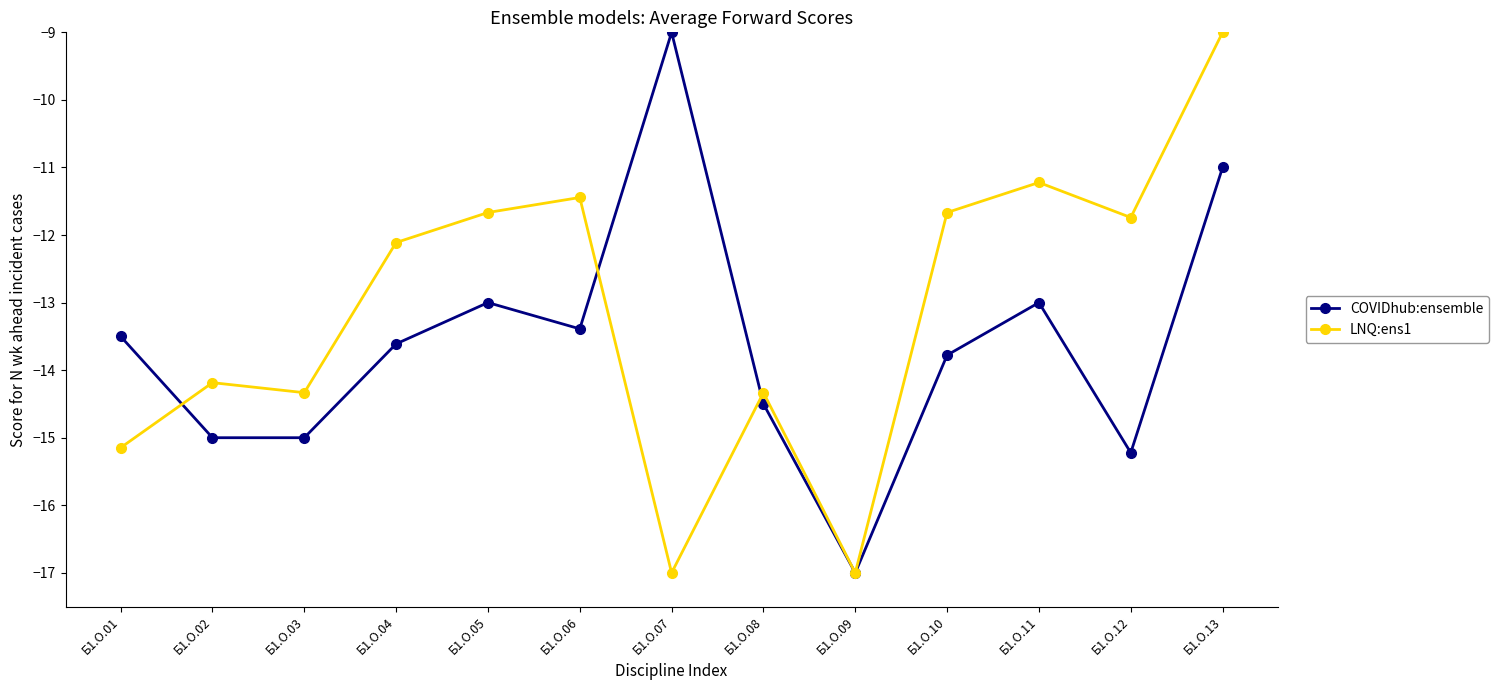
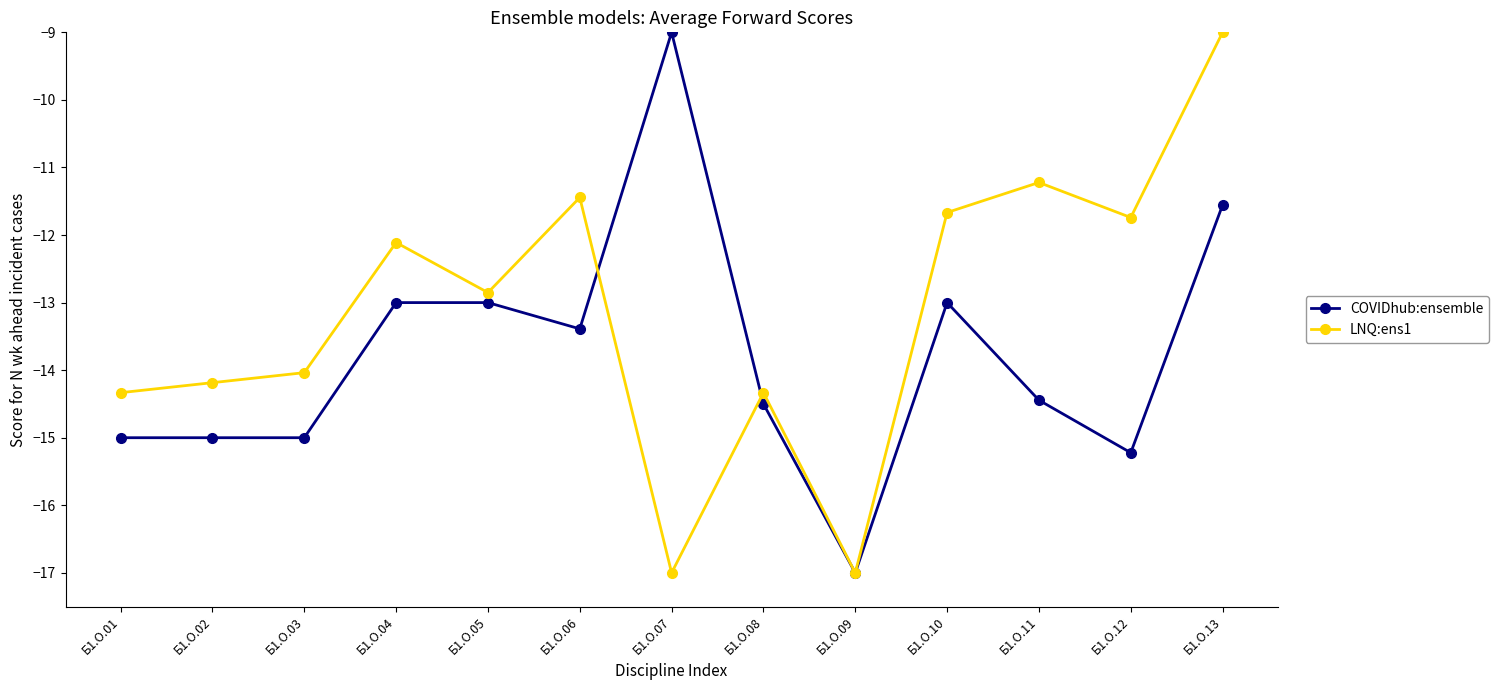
  {
    "COVIDhub:ensemble": {
-     "Б1.О.01": -13.5,
+     "Б1.О.01": -15.0,
      "Б1.О.02": -15.0,
      "Б1.О.03": -15.0,
-     "Б1.О.04": -13.6,
+     "Б1.О.04": -13.0,
      "Б1.О.05": -13.0,
      "Б1.О.06": -13.4,
      "Б1.О.07": -9.0,
      "Б1.О.08": -14.5,
-     "Б1.О.10": -13.8,
-     "Б1.О.11": -13.0,
+     "Б1.О.10": -13.0,
+     "Б1.О.11": -14.4,
      "Б1.О.12": -15.2,
-     "Б1.О.13": -11.0
+     "Б1.О.13": -11.6
    },
    "LNQ:ens1": {
-     "Б1.О.01": -15.1,
+     "Б1.О.01": -14.3,
      "Б1.О.02": -14.2,
-     "Б1.О.03": -14.3,
+     "Б1.О.03": -14.0,
      "Б1.О.04": -12.1,
-     "Б1.О.05": -11.7,
+     "Б1.О.05": -12.9,
      "Б1.О.06": -11.4,
      "Б1.О.07": -17.0,
      "Б1.О.08": -14.3,
      "Б1.О.10": -11.7,
      "Б1.О.11": -11.2,
      "Б1.О.12": -11.7,
      "Б1.О.13": -9.0
    }
  }
